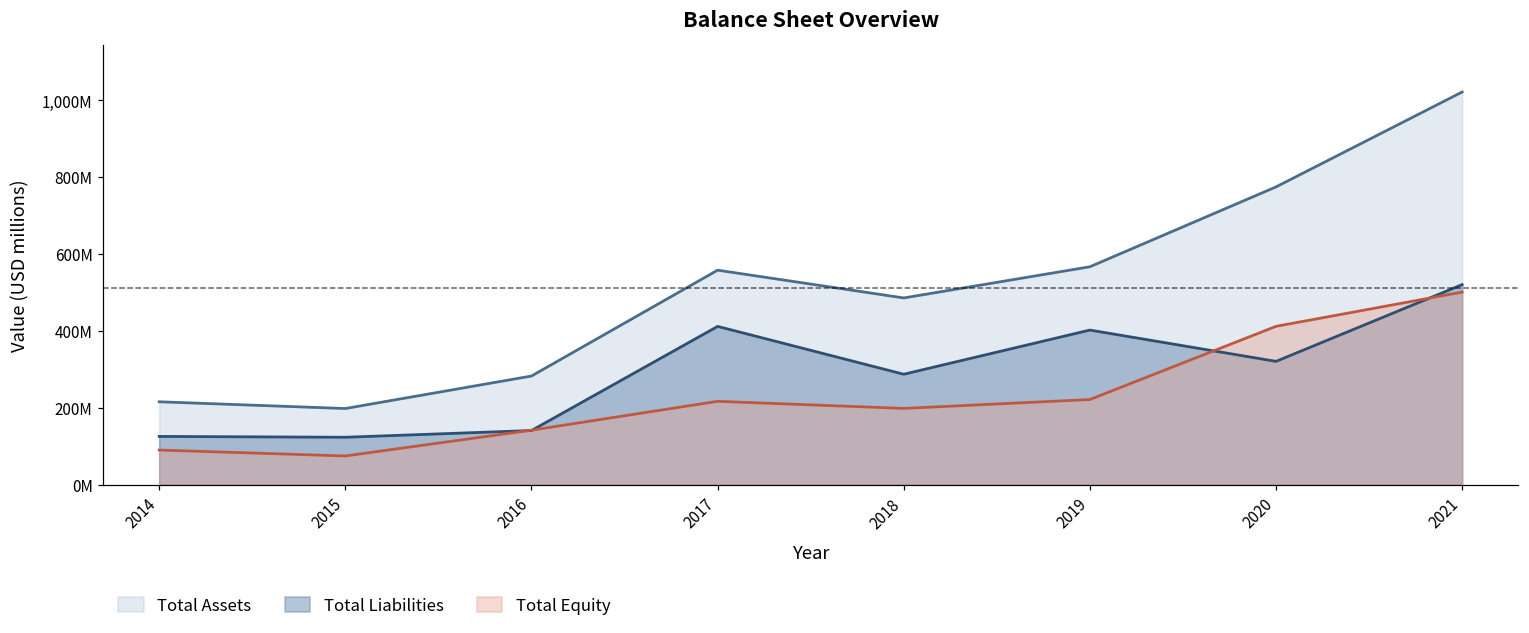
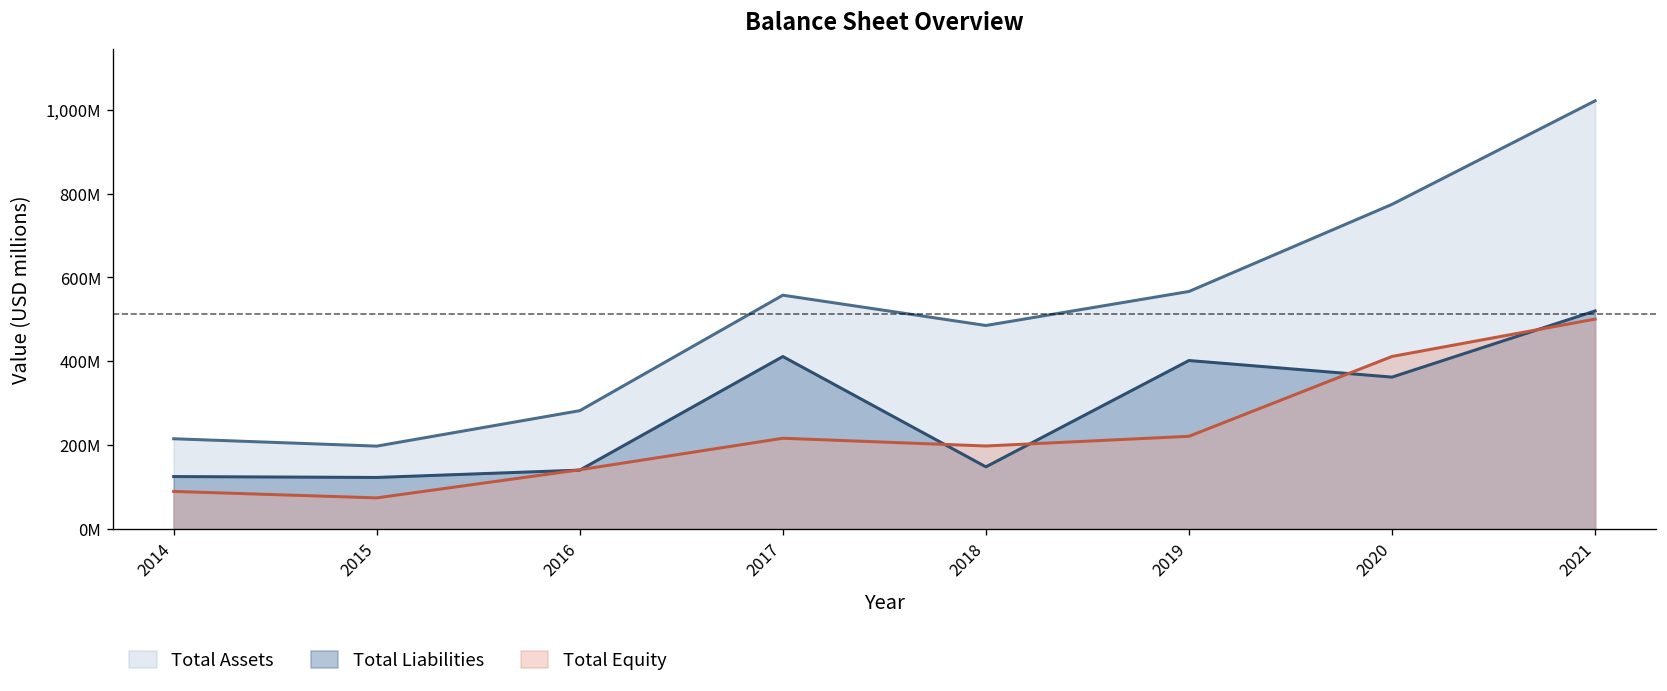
  {
    "Total Liabilities": {
      "2014": "130,000,000",
      "2015": "120,000,000",
      "2017": "410,000,000",
-     "2018": "290,000,000",
+     "2018": "150,000,000",
      "2019": "400,000,000",
-     "2020": "320,000,000",
+     "2020": "360,000,000",
      "2021": "520,000,000"
    }
  }
